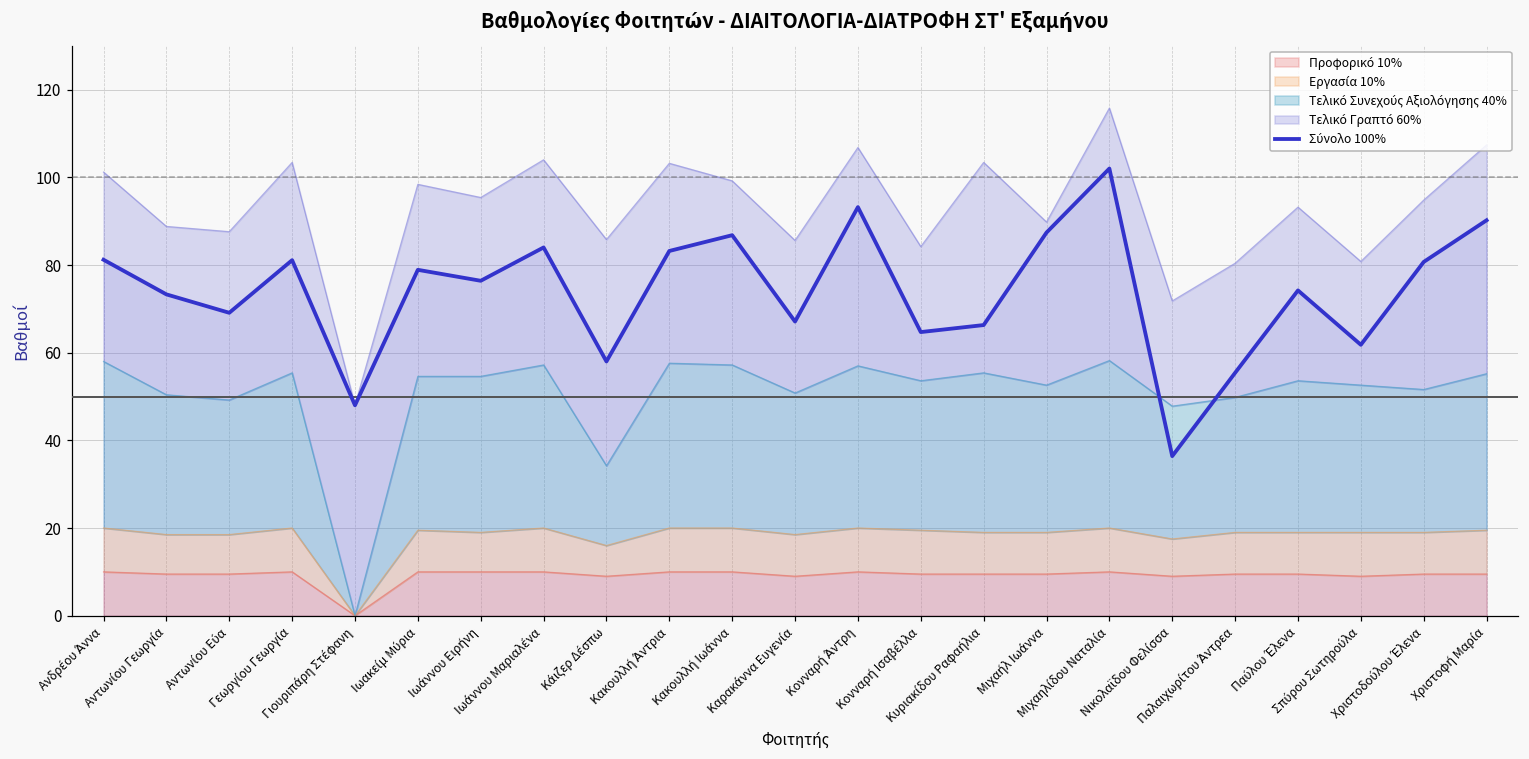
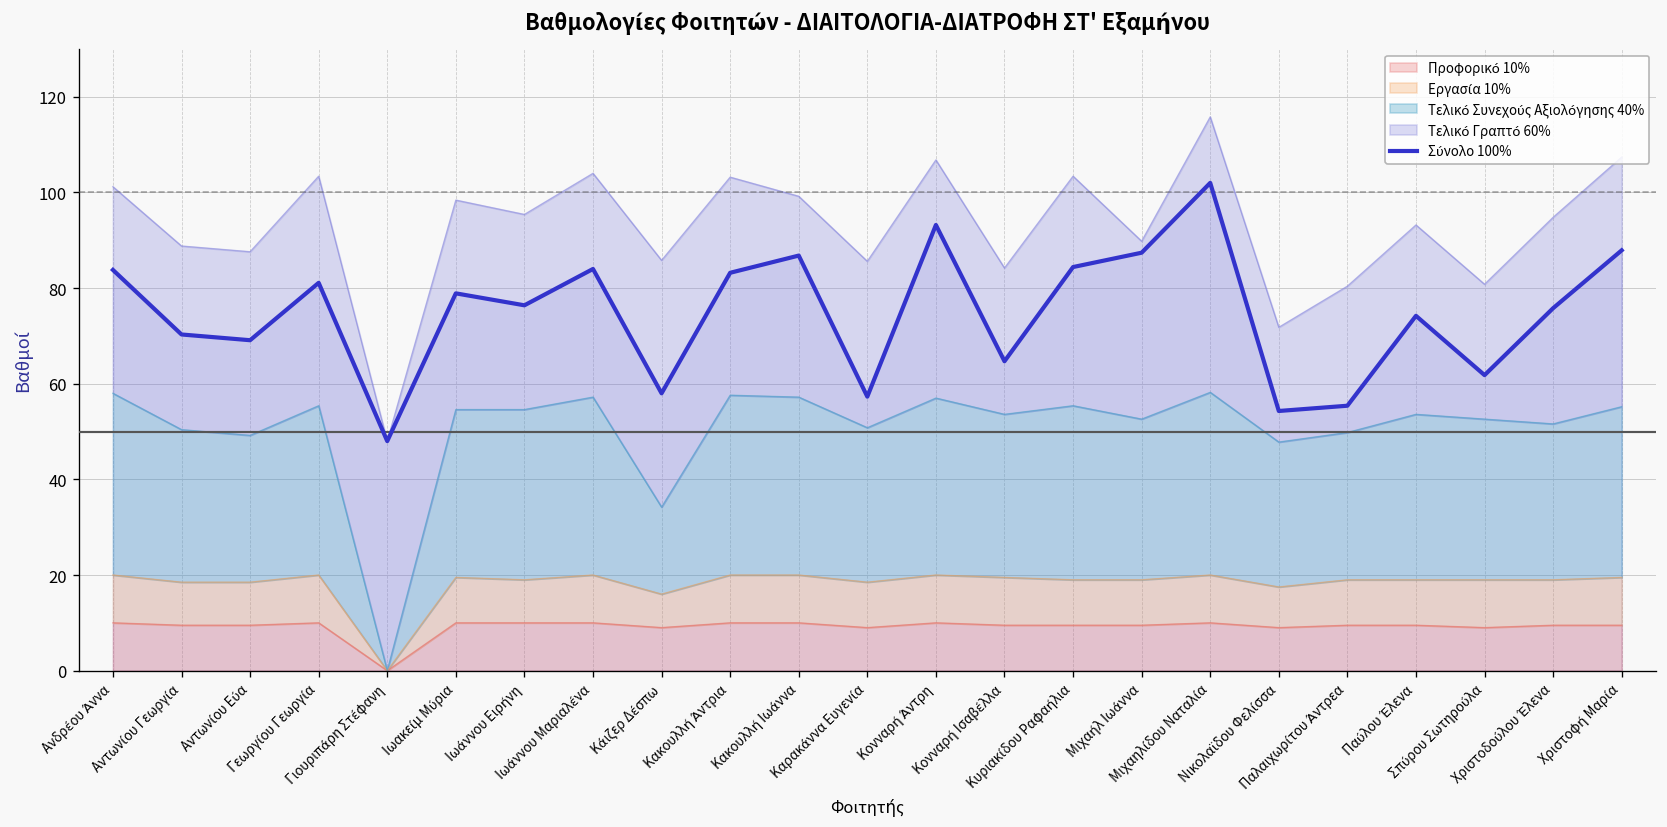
  {
    "Σύνολο 100%": {
-     "Ανδρέου Άννα": 81,
-     "Αντωνίου Γεωργία": 73,
+     "Ανδρέου Άννα": 84,
+     "Αντωνίου Γεωργία": 70,
      "Αντωνίου Εύα": 69,
      "Γεωργίου Γεωργία": 81,
      "Ιωακείμ Μύρια": 79,
      "Ιωάννου Ειρήνη": 76,
      "Ιωάννου Μαριαλένα": 84,
      "Κάιζερ Δέσπω": 58,
      "Κακουλλή Άντρια": 83,
      "Κακουλλή Ιωάννα": 87,
-     "Καρακάννα Ευγενία": 67,
+     "Καρακάννα Ευγενία": 57,
      "Κονναρή Άντρη": 93,
      "Κονναρή Ισαβέλλα": 65,
-     "Κυριακίδου Ραφαήλια": 66,
+     "Κυριακίδου Ραφαήλια": 84,
      "Μιχαήλ Ιωάννα": 87,
      "Μιχαηλίδου Ναταλία": 102,
-     "Νικολαϊδου Φελίσσα": 36,
+     "Νικολαϊδου Φελίσσα": 54,
      "Παλαιχωρίτου Άντρεα": 55,
      "Παύλου Έλενα": 74,
      "Σπύρου Σωτηρούλα": 62,
-     "Χριστοδούλου Έλενα": 81,
-     "Χριστοφή Μαρία": 90
+     "Χριστοδούλου Έλενα": 76,
+     "Χριστοφή Μαρία": 88
    }
  }
